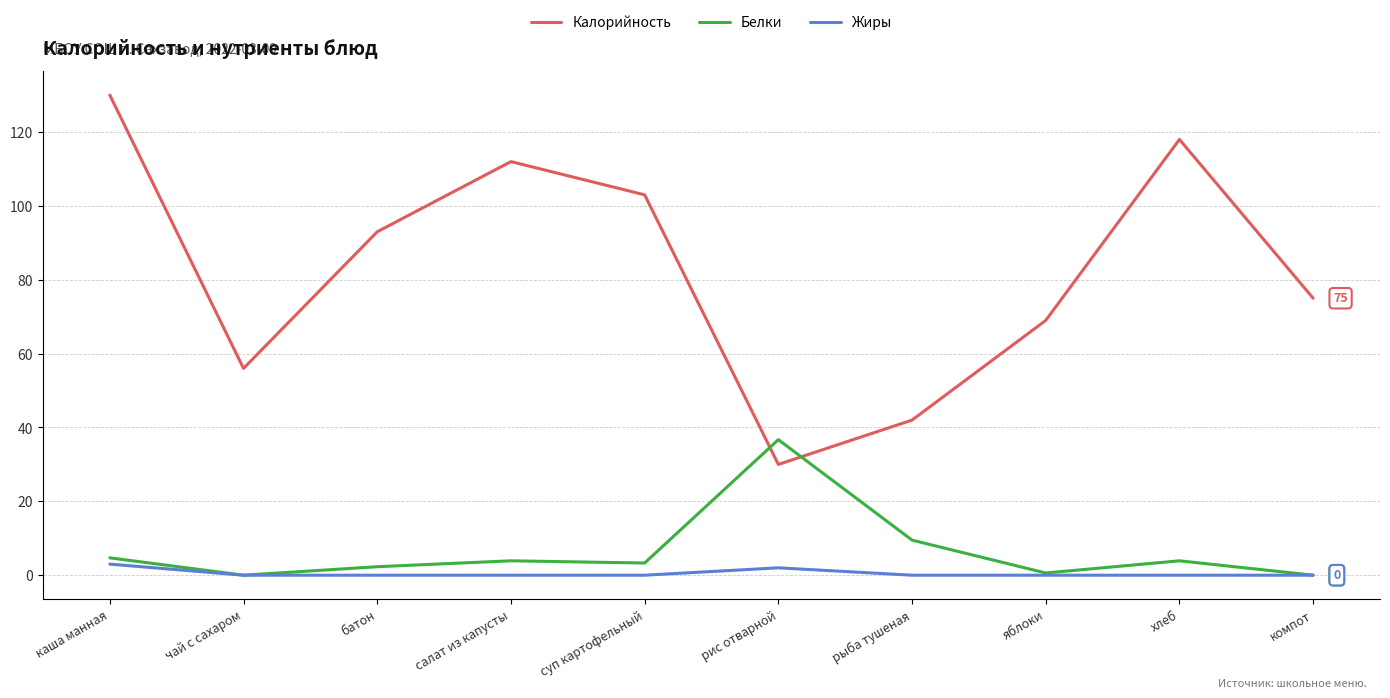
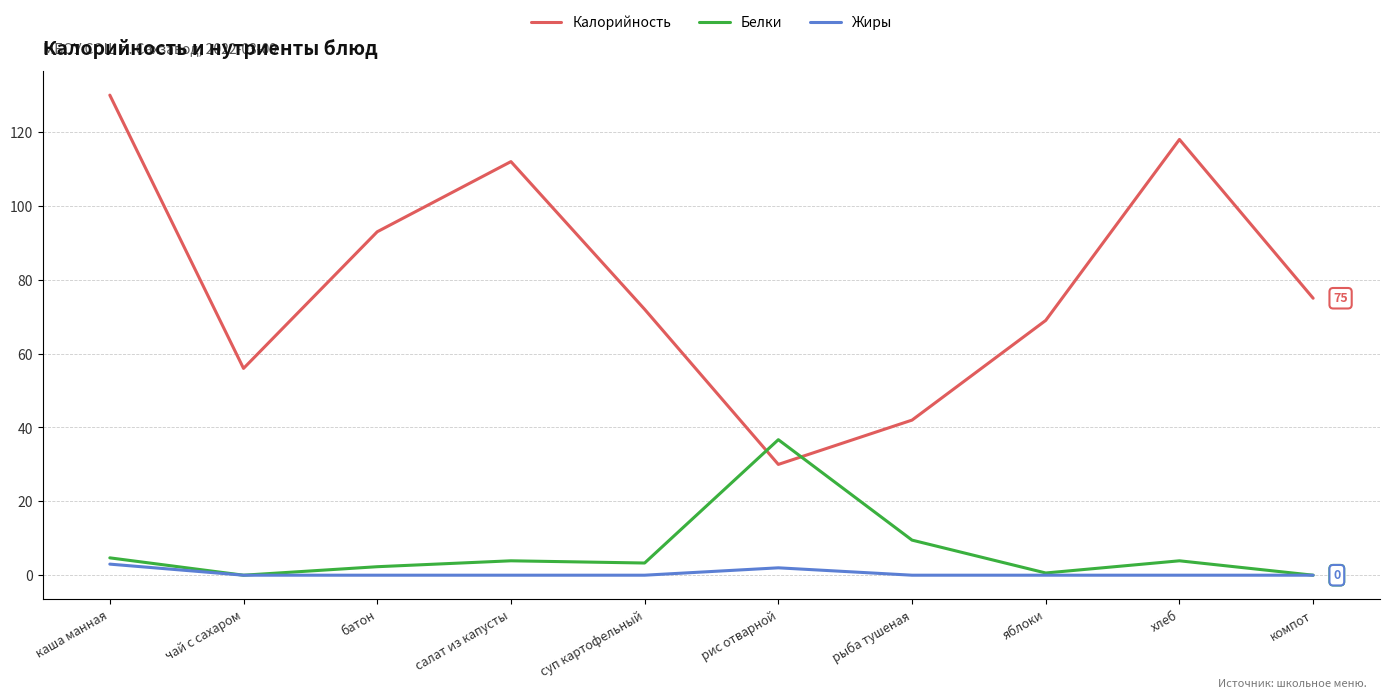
  {
    "Калорийность": {
      "каша манная": 130,
      "чай с сахаром": 56,
      "батон": 93,
      "салат из капусты": 112,
-     "суп картофельный": 103,
+     "суп картофельный": 72,
      "рис отварной": 30,
      "рыба тушеная": 42,
      "яблоки": 69,
      "хлеб": 118
    },
    "Белки": {
      "каша манная": 5,
      "батон": 2,
      "салат из капусты": 4,
      "суп картофельный": 3,
      "рис отварной": 37,
      "рыба тушеная": 10,
      "хлеб": 4
    },
    "Жиры": {
      "каша манная": 3,
      "батон": 0,
      "салат из капусты": 0,
      "суп картофельный": 0,
      "рис отварной": 2,
      "рыба тушеная": 0,
      "хлеб": 0
    }
  }
